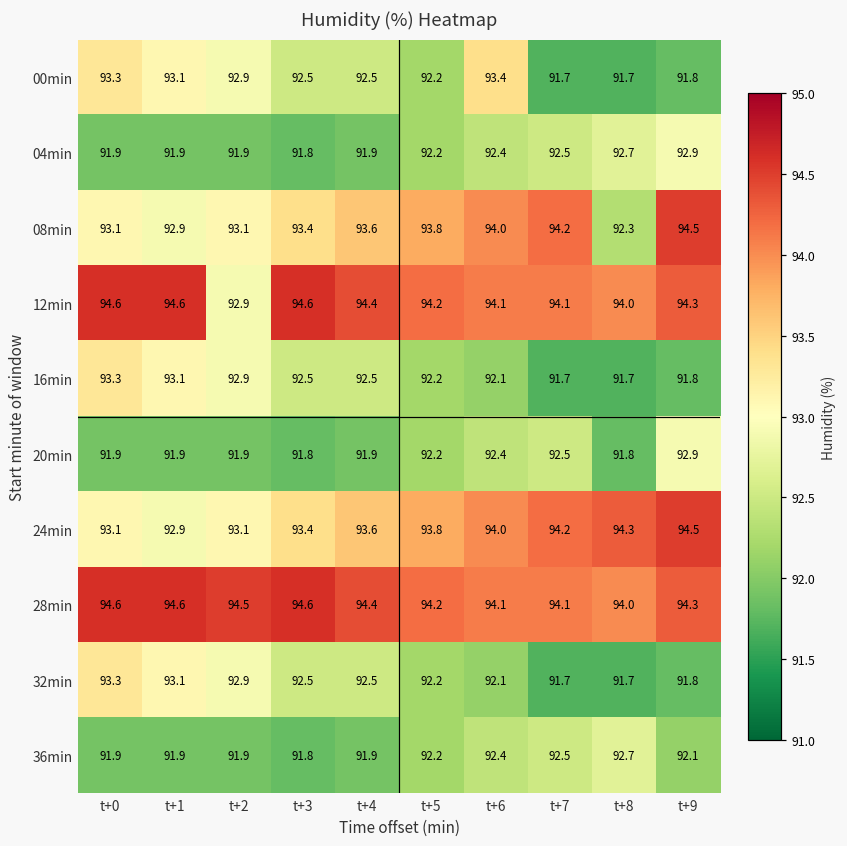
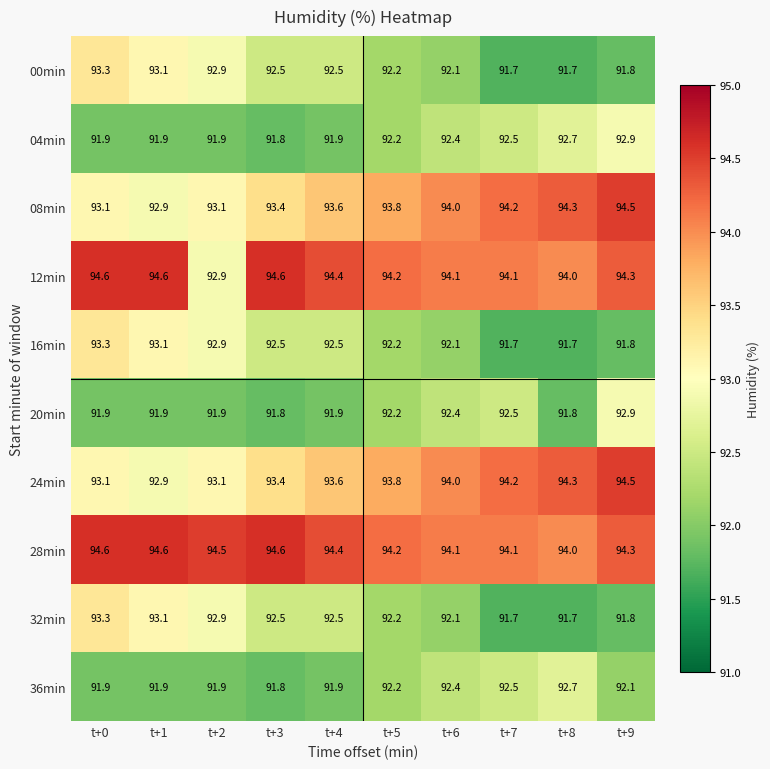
  {
    "00min": {
      "t+0": 93.3,
      "t+1": 93.1,
      "t+2": 92.9,
      "t+3": 92.5,
      "t+4": 92.5,
      "t+5": 92.2,
-     "t+6": 93.4,
+     "t+6": 92.1,
      "t+7": 91.7,
      "t+8": 91.7,
      "t+9": 91.8
    },
    "04min": {
      "t+0": 91.9,
      "t+1": 91.9,
      "t+2": 91.9,
      "t+3": 91.8,
      "t+4": 91.9,
      "t+5": 92.2,
      "t+6": 92.4,
      "t+7": 92.5,
      "t+8": 92.7,
      "t+9": 92.9
    },
    "08min": {
      "t+0": 93.1,
      "t+1": 92.9,
      "t+2": 93.1,
      "t+3": 93.4,
      "t+4": 93.6,
      "t+5": 93.8,
      "t+6": 94.0,
      "t+7": 94.2,
-     "t+8": 92.3,
+     "t+8": 94.3,
      "t+9": 94.5
    },
    "12min": {
      "t+0": 94.6,
      "t+1": 94.6,
      "t+2": 92.9,
      "t+3": 94.6,
      "t+4": 94.4,
      "t+5": 94.2,
      "t+6": 94.1,
      "t+7": 94.1,
      "t+8": 94.0,
      "t+9": 94.3
    },
    "16min": {
      "t+0": 93.3,
      "t+1": 93.1,
      "t+2": 92.9,
      "t+3": 92.5,
      "t+4": 92.5,
      "t+5": 92.2,
      "t+6": 92.1,
      "t+7": 91.7,
      "t+8": 91.7,
      "t+9": 91.8
    },
    "20min": {
      "t+0": 91.9,
      "t+1": 91.9,
      "t+2": 91.9,
      "t+3": 91.8,
      "t+4": 91.9,
      "t+5": 92.2,
      "t+6": 92.4,
      "t+7": 92.5,
      "t+8": 91.8,
      "t+9": 92.9
    },
    "24min": {
      "t+0": 93.1,
      "t+1": 92.9,
      "t+2": 93.1,
      "t+3": 93.4,
      "t+4": 93.6,
      "t+5": 93.8,
      "t+6": 94.0,
      "t+7": 94.2,
      "t+8": 94.3,
      "t+9": 94.5
    },
    "28min": {
      "t+0": 94.6,
      "t+1": 94.6,
      "t+2": 94.5,
      "t+3": 94.6,
      "t+4": 94.4,
      "t+5": 94.2,
      "t+6": 94.1,
      "t+7": 94.1,
      "t+8": 94.0,
      "t+9": 94.3
    },
    "32min": {
      "t+0": 93.3,
      "t+1": 93.1,
      "t+2": 92.9,
      "t+3": 92.5,
      "t+4": 92.5,
      "t+5": 92.2,
      "t+6": 92.1,
      "t+7": 91.7,
      "t+8": 91.7,
      "t+9": 91.8
    },
    "36min": {
      "t+0": 91.9,
      "t+1": 91.9,
      "t+2": 91.9,
      "t+3": 91.8,
      "t+4": 91.9,
      "t+5": 92.2,
      "t+6": 92.4,
      "t+7": 92.5,
      "t+8": 92.7,
      "t+9": 92.1
    }
  }
